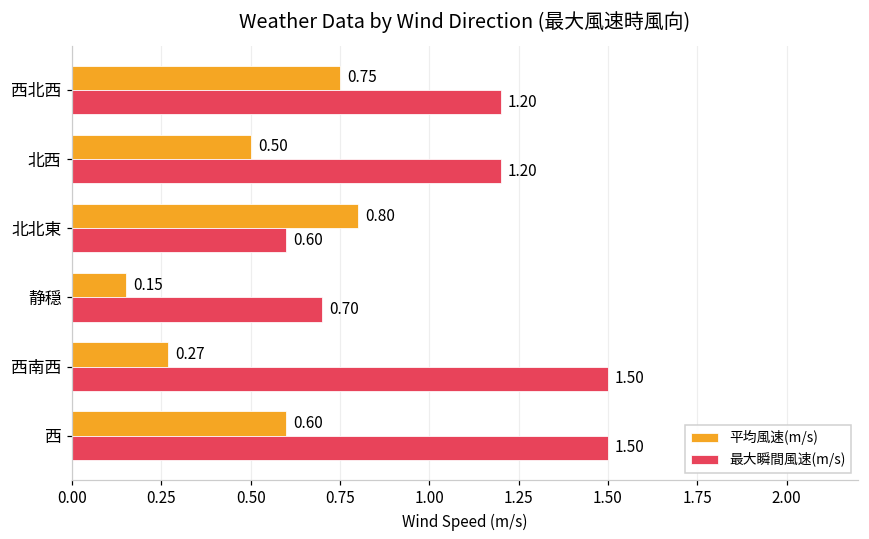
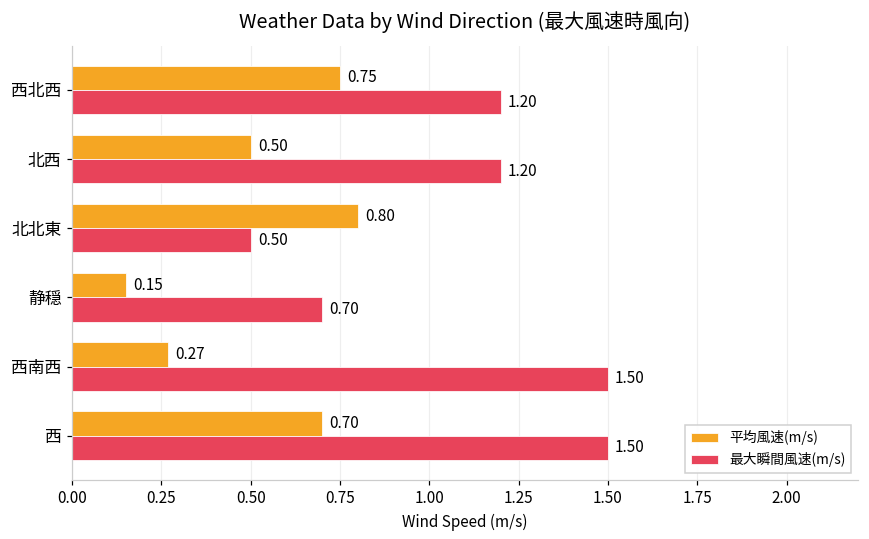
  {
    "平均風速(m/s)": {
      "西北西": 0.75,
      "北西": 0.50,
      "北北東": 0.80,
      "静穏": 0.15,
      "西南西": 0.27,
-     "西": 0.60
+     "西": 0.70
    },
    "最大瞬間風速(m/s)": {
      "西北西": 1.20,
      "北西": 1.20,
-     "北北東": 0.60,
+     "北北東": 0.50,
      "静穏": 0.70,
      "西南西": 1.50,
      "西": 1.50
    }
  }
